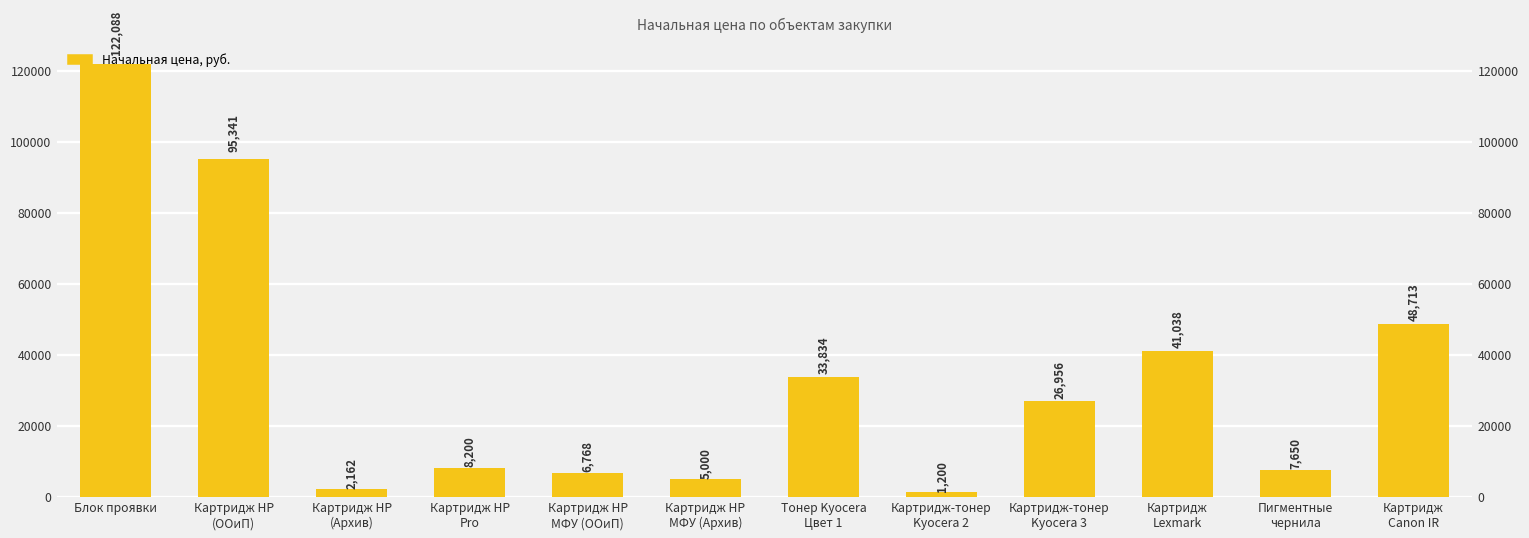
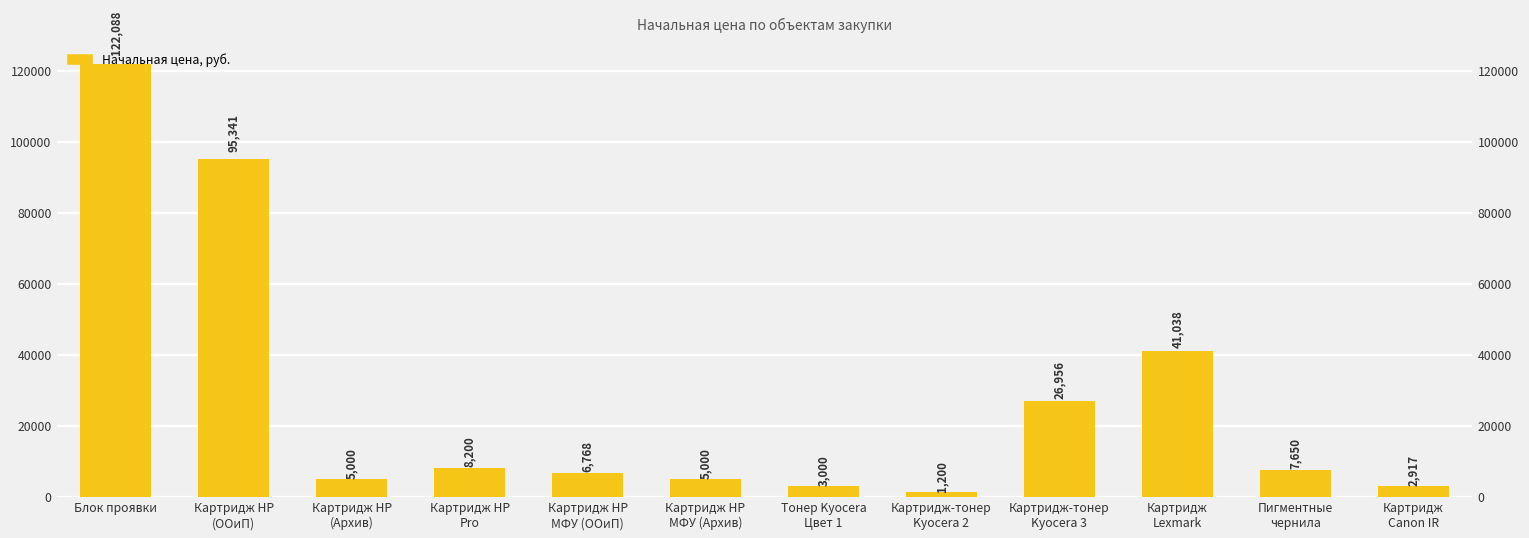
  {
    "Блок проявки": "122,088",
    "Картридж HP (ООиП)": "95,341",
-   "Картридж HP (Архив)": "2,162",
+   "Картридж HP (Архив)": "5,000",
    "Картридж HP Pro": "8,200",
    "Картридж HP МФУ (ООиП)": "6,768",
    "Картридж HP МФУ (Архив)": "5,000",
-   "Тонер Kyocera Цвет 1": "33,834",
+   "Тонер Kyocera Цвет 1": "3,000",
    "Картридж-тонер Kyocera 2": "1,200",
    "Картридж-тонер Kyocera 3": "26,956",
    "Картридж Lexmark": "41,038",
    "Пигментные чернила": "7,650",
-   "Картридж Canon IR": "48,713"
+   "Картридж Canon IR": "2,917"
  }
